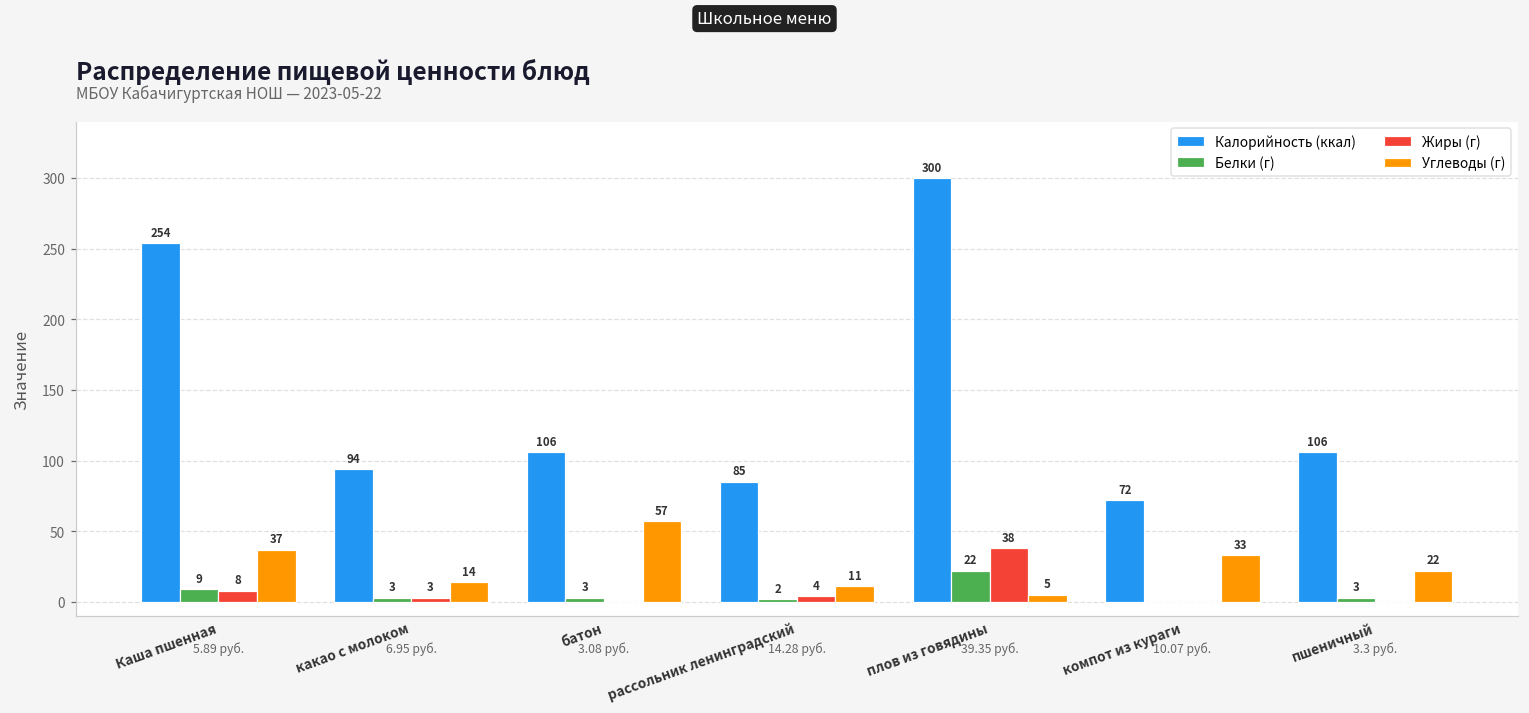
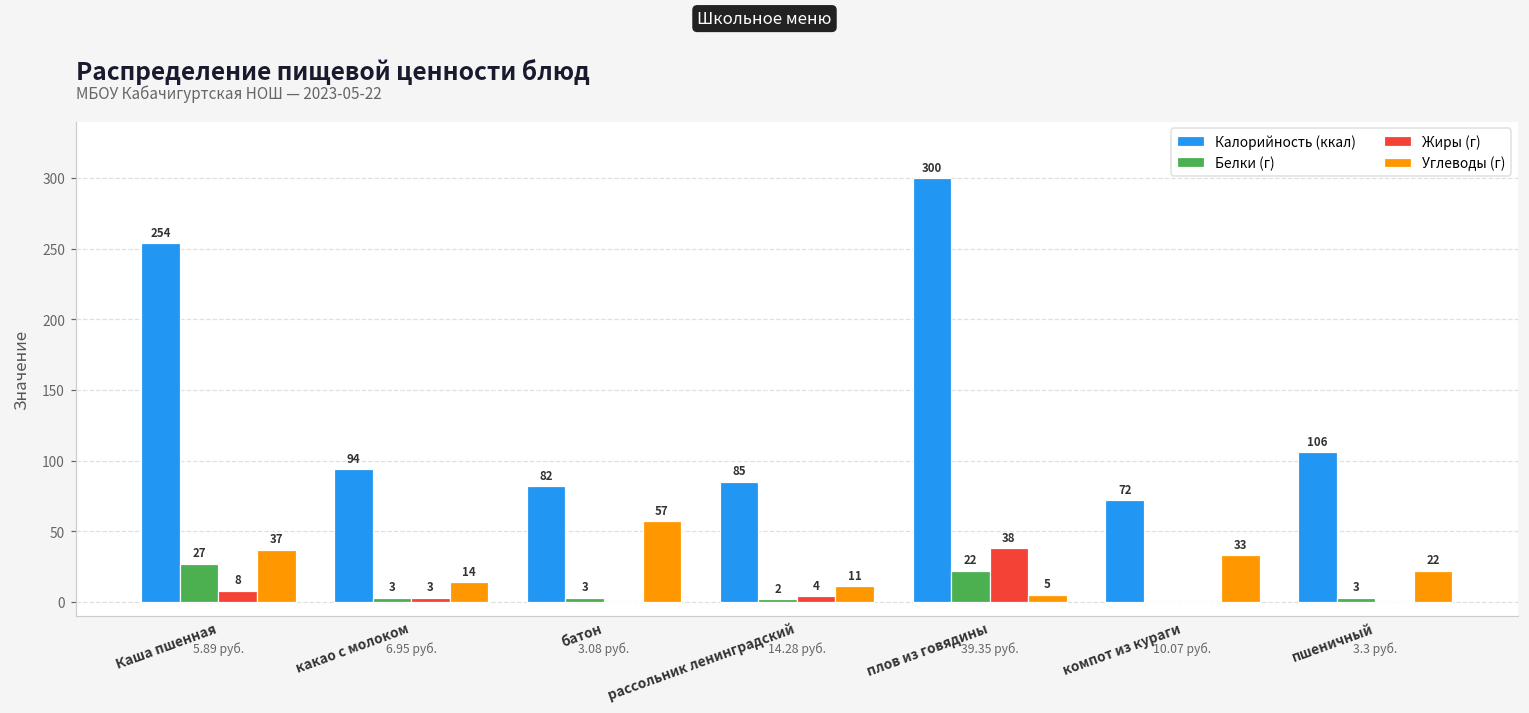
  {
    "Калорийность (ккал)": {
      "Каша пшенная": 254,
      "какао с молоком": 94,
-     "батон": 106,
+     "батон": 82,
      "рассольник ленинградский": 85,
      "плов из говядины": 300,
      "компот из кураги": 72,
      "пшеничный": 106
    },
    "Белки (г)": {
-     "Каша пшенная": 9,
+     "Каша пшенная": 27,
      "какао с молоком": 3,
      "батон": 3,
      "рассольник ленинградский": 2,
      "плов из говядины": 22,
      "пшеничный": 3
    },
    "Жиры (г)": {
      "Каша пшенная": 8,
      "какао с молоком": 3,
      "рассольник ленинградский": 4,
      "плов из говядины": 38
    },
    "Углеводы (г)": {
      "Каша пшенная": 37,
      "какао с молоком": 14,
      "батон": 57,
      "рассольник ленинградский": 11,
      "плов из говядины": 5,
      "компот из кураги": 33,
      "пшеничный": 22
    }
  }
